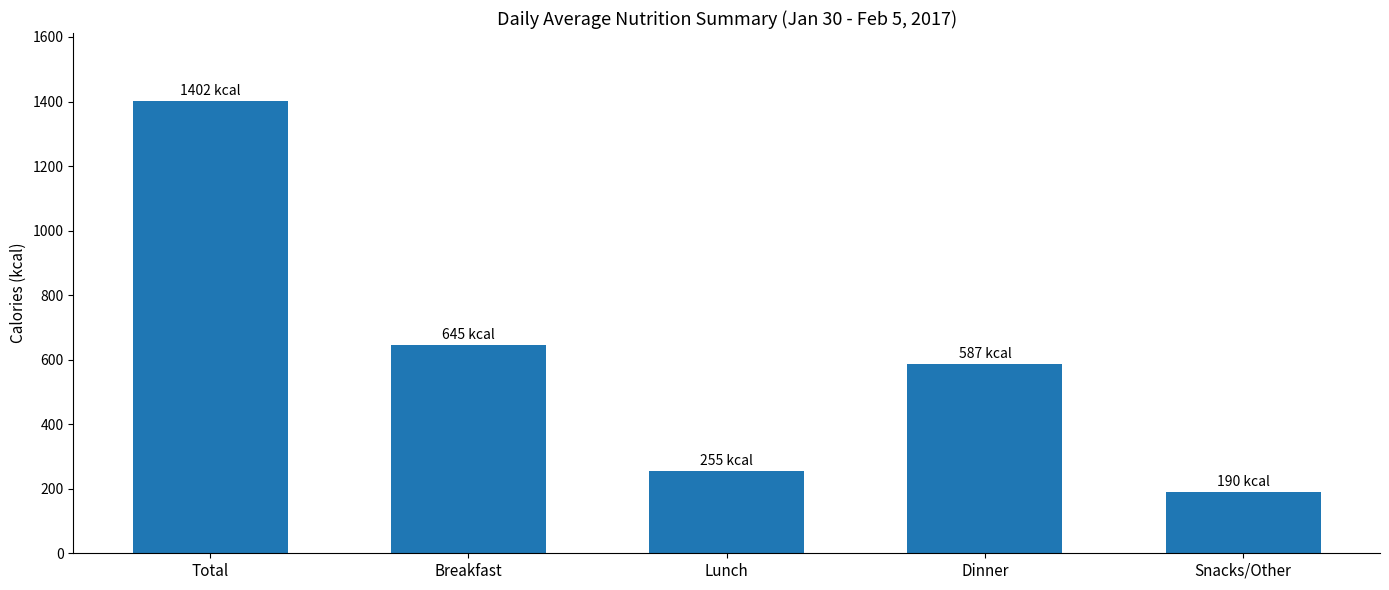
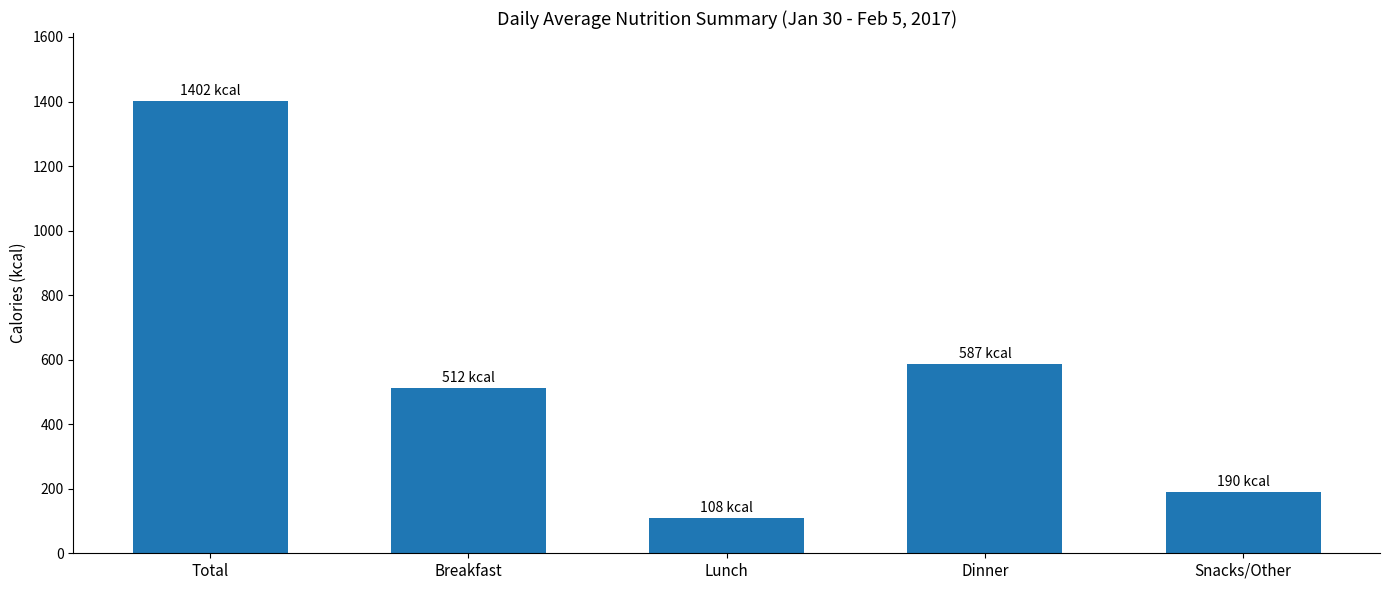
  {
    "Total": 1402,
-   "Breakfast": 645,
-   "Lunch": 255,
+   "Breakfast": 512,
+   "Lunch": 108,
    "Dinner": 587,
    "Snacks/Other": 190
  }
